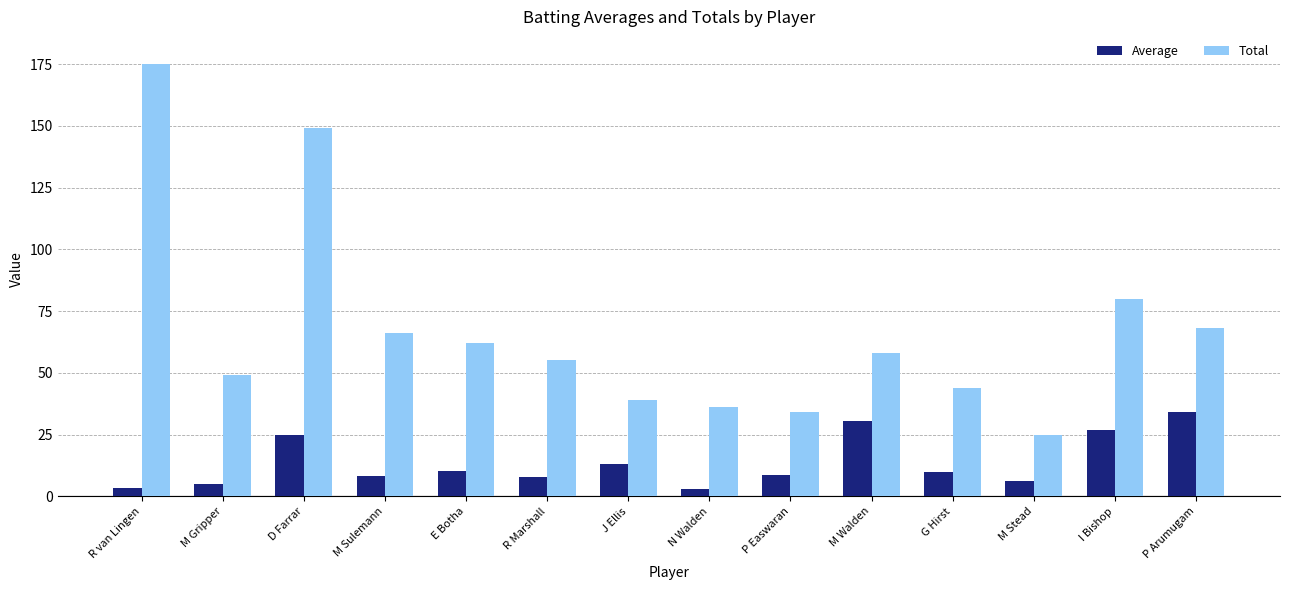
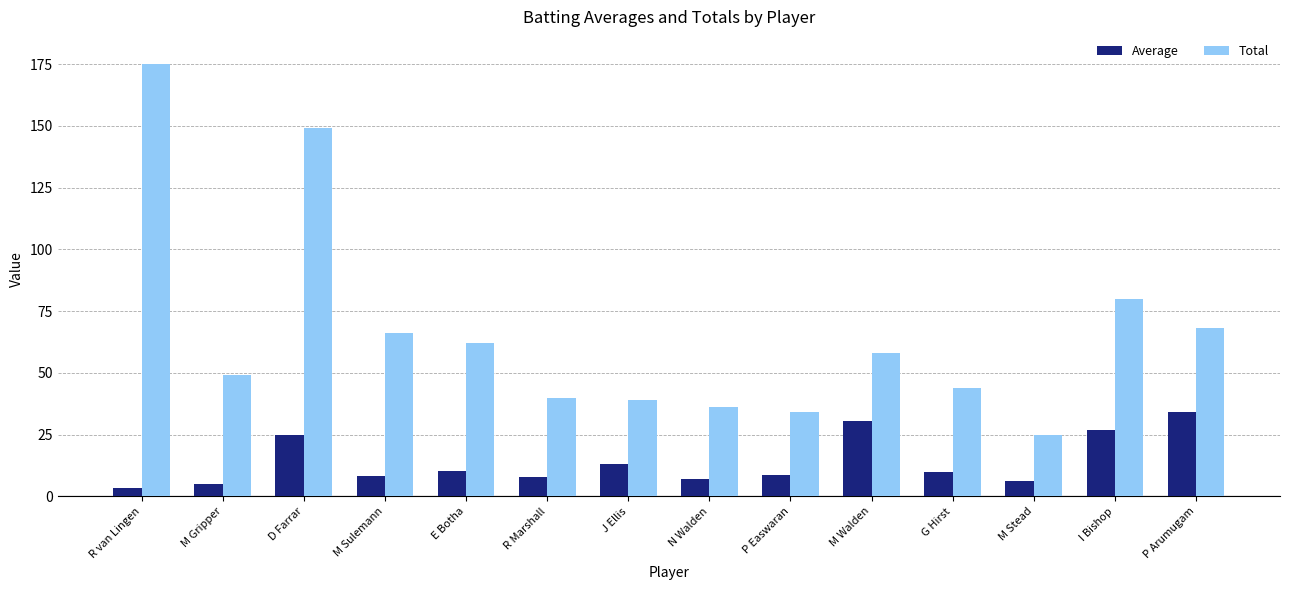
  {
    "Average": {
      "R van Lingen": 3,
      "M Gripper": 5,
      "D Farrar": 25,
      "M Sulemann": 8,
      "E Botha": 10,
      "R Marshall": 8,
      "J Ellis": 13,
-     "N Walden": 3,
+     "N Walden": 7,
      "P Easwaran": 9,
      "M Walden": 30,
      "G Hirst": 10,
      "M Stead": 6,
      "I Bishop": 27,
      "P Arumugam": 34
    },
    "Total": {
      "R van Lingen": 175,
      "M Gripper": 49,
      "D Farrar": 149,
      "M Sulemann": 66,
      "E Botha": 62,
-     "R Marshall": 55,
+     "R Marshall": 40,
      "J Ellis": 39,
      "N Walden": 36,
      "P Easwaran": 34,
      "M Walden": 58,
      "G Hirst": 44,
      "M Stead": 25,
      "I Bishop": 80,
      "P Arumugam": 68
    }
  }
